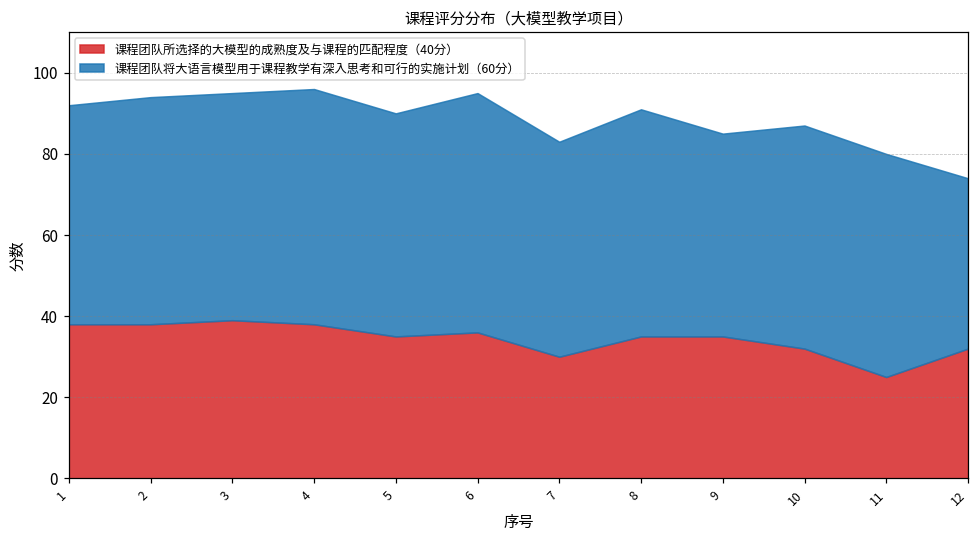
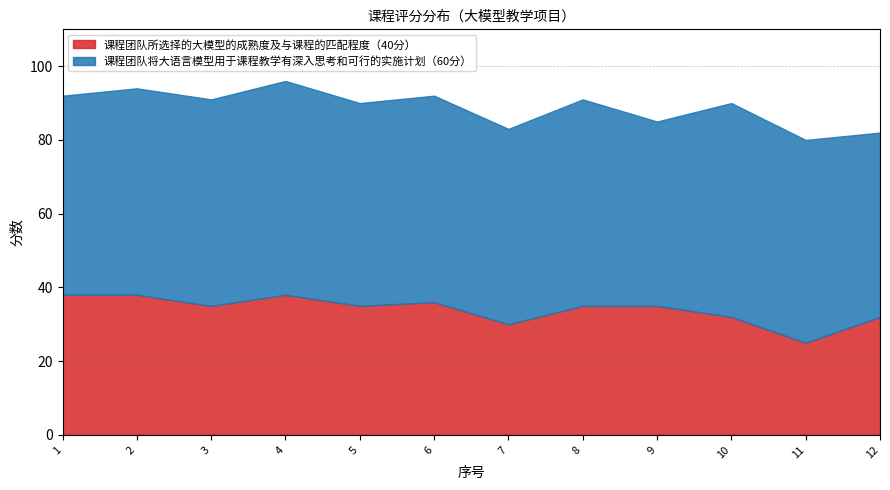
  {
    "课程团队所选择的大模型的成熟度及与课程的匹配程度（40分）": {
      "1": 38,
      "2": 38,
-     "3": 39,
+     "3": 35,
      "4": 38,
      "5": 35,
      "6": 36,
      "7": 30,
      "8": 35,
      "9": 35,
      "10": 32,
      "11": 25,
      "12": 32
    },
    "课程团队将大语言模型用于课程教学有深入思考和可行的实施计划（60分）": {
      "1": 54,
      "2": 56,
      "3": 56,
      "4": 58,
      "5": 55,
-     "6": 59,
+     "6": 56,
      "7": 53,
      "8": 56,
      "9": 50,
-     "10": 55,
+     "10": 58,
      "11": 55,
-     "12": 42
+     "12": 50
    }
  }
